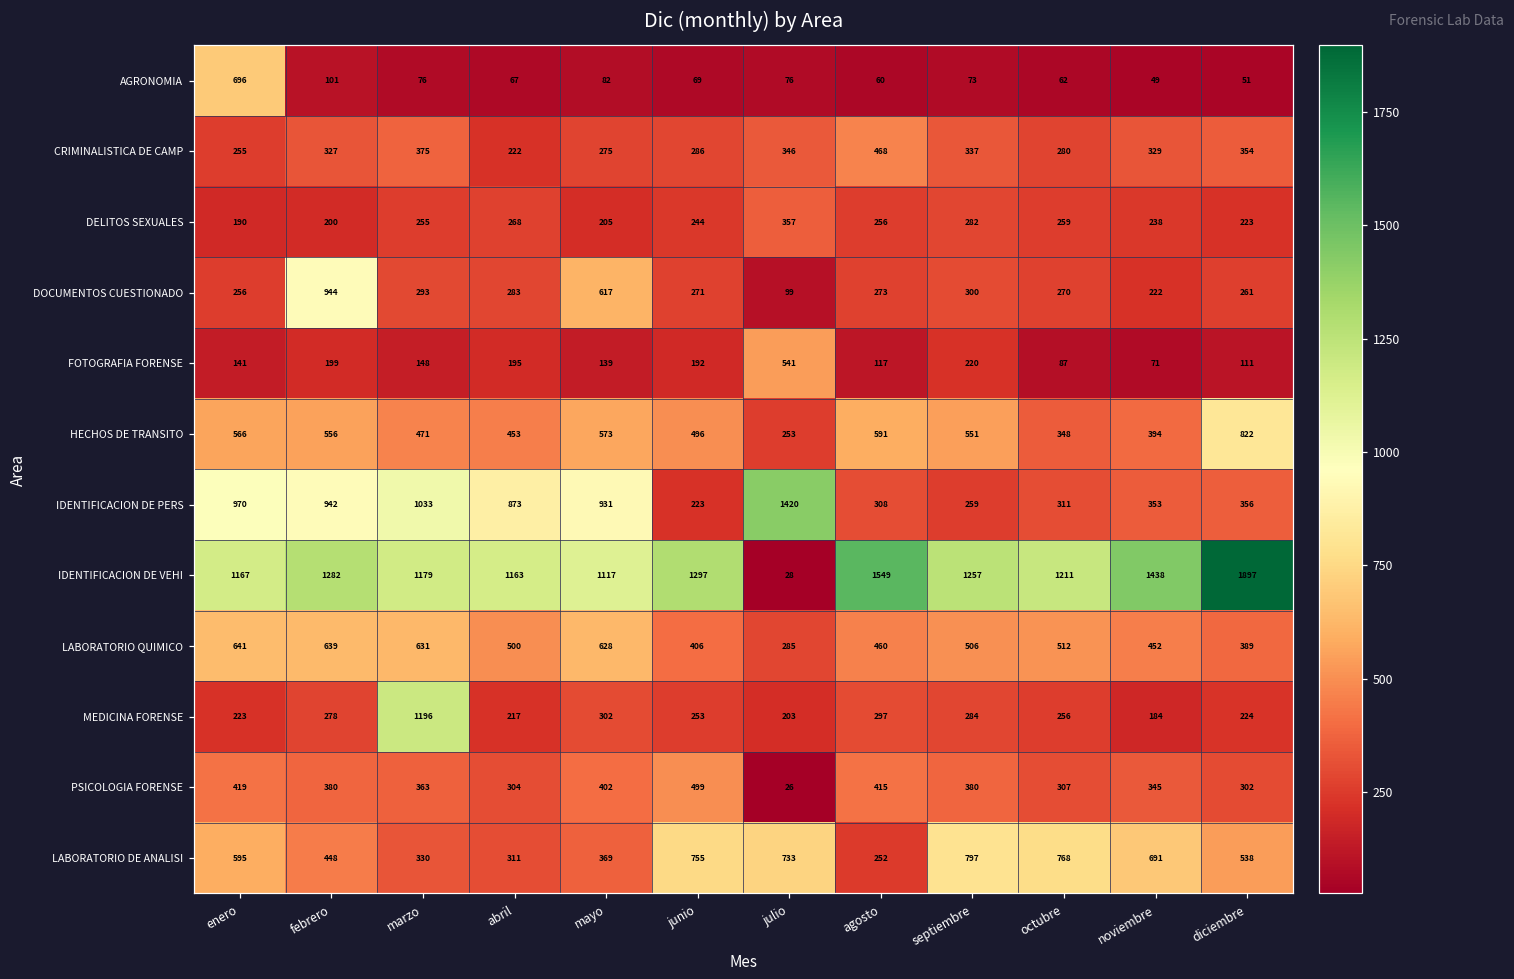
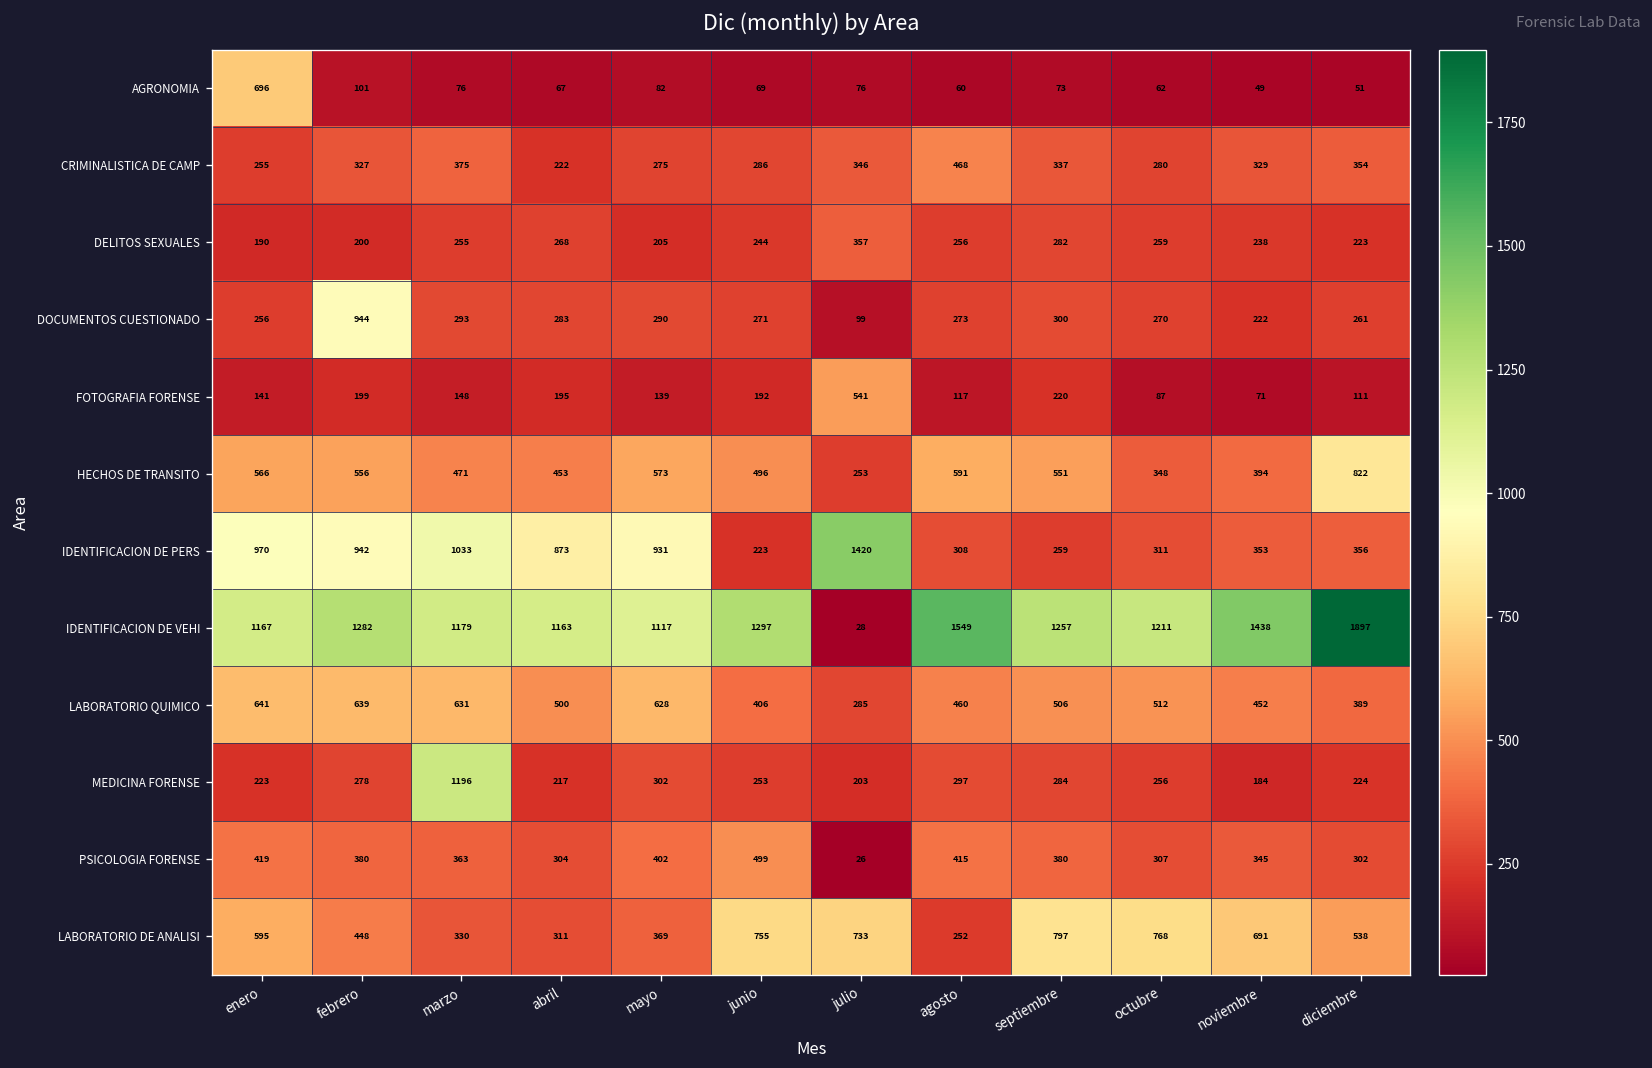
  {
    "AGRONOMIA": {
      "enero": 696,
      "febrero": 101,
      "marzo": 76,
      "abril": 67,
      "mayo": 82,
      "junio": 69,
      "julio": 76,
      "agosto": 60,
      "septiembre": 73,
      "octubre": 62,
      "noviembre": 49,
      "diciembre": 51
    },
    "CRIMINALISTICA DE CAMP": {
      "enero": 255,
      "febrero": 327,
      "marzo": 375,
      "abril": 222,
      "mayo": 275,
      "junio": 286,
      "julio": 346,
      "agosto": 468,
      "septiembre": 337,
      "octubre": 280,
      "noviembre": 329,
      "diciembre": 354
    },
    "DELITOS SEXUALES": {
      "enero": 190,
      "febrero": 200,
      "marzo": 255,
      "abril": 268,
      "mayo": 205,
      "junio": 244,
      "julio": 357,
      "agosto": 256,
      "septiembre": 282,
      "octubre": 259,
      "noviembre": 238,
      "diciembre": 223
    },
    "DOCUMENTOS CUESTIONADO": {
      "enero": 256,
      "febrero": 944,
      "marzo": 293,
      "abril": 283,
-     "mayo": 617,
+     "mayo": 290,
      "junio": 271,
      "julio": 99,
      "agosto": 273,
      "septiembre": 300,
      "octubre": 270,
      "noviembre": 222,
      "diciembre": 261
    },
    "FOTOGRAFIA FORENSE": {
      "enero": 141,
      "febrero": 199,
      "marzo": 148,
      "abril": 195,
      "mayo": 139,
      "junio": 192,
      "julio": 541,
      "agosto": 117,
      "septiembre": 220,
      "octubre": 87,
      "noviembre": 71,
      "diciembre": 111
    },
    "HECHOS DE TRANSITO": {
      "enero": 566,
      "febrero": 556,
      "marzo": 471,
      "abril": 453,
      "mayo": 573,
      "junio": 496,
      "julio": 253,
      "agosto": 591,
      "septiembre": 551,
      "octubre": 348,
      "noviembre": 394,
      "diciembre": 822
    },
    "IDENTIFICACION DE PERS": {
      "enero": 970,
      "febrero": 942,
      "marzo": 1033,
      "abril": 873,
      "mayo": 931,
      "junio": 223,
      "julio": 1420,
      "agosto": 308,
      "septiembre": 259,
      "octubre": 311,
      "noviembre": 353,
      "diciembre": 356
    },
    "IDENTIFICACION DE VEHI": {
      "enero": 1167,
      "febrero": 1282,
      "marzo": 1179,
      "abril": 1163,
      "mayo": 1117,
      "junio": 1297,
      "julio": 28,
      "agosto": 1549,
      "septiembre": 1257,
      "octubre": 1211,
      "noviembre": 1438,
      "diciembre": 1897
    },
    "LABORATORIO QUIMICO": {
      "enero": 641,
      "febrero": 639,
      "marzo": 631,
      "abril": 500,
      "mayo": 628,
      "junio": 406,
      "julio": 285,
      "agosto": 460,
      "septiembre": 506,
      "octubre": 512,
      "noviembre": 452,
      "diciembre": 389
    },
    "MEDICINA FORENSE": {
      "enero": 223,
      "febrero": 278,
      "marzo": 1196,
      "abril": 217,
      "mayo": 302,
      "junio": 253,
      "julio": 203,
      "agosto": 297,
      "septiembre": 284,
      "octubre": 256,
      "noviembre": 184,
      "diciembre": 224
    },
    "PSICOLOGIA FORENSE": {
      "enero": 419,
      "febrero": 380,
      "marzo": 363,
      "abril": 304,
      "mayo": 402,
      "junio": 499,
      "julio": 26,
      "agosto": 415,
      "septiembre": 380,
      "octubre": 307,
      "noviembre": 345,
      "diciembre": 302
    },
    "LABORATORIO DE ANALISI": {
      "enero": 595,
      "febrero": 448,
      "marzo": 330,
      "abril": 311,
      "mayo": 369,
      "junio": 755,
      "julio": 733,
      "agosto": 252,
      "septiembre": 797,
      "octubre": 768,
      "noviembre": 691,
      "diciembre": 538
    }
  }
